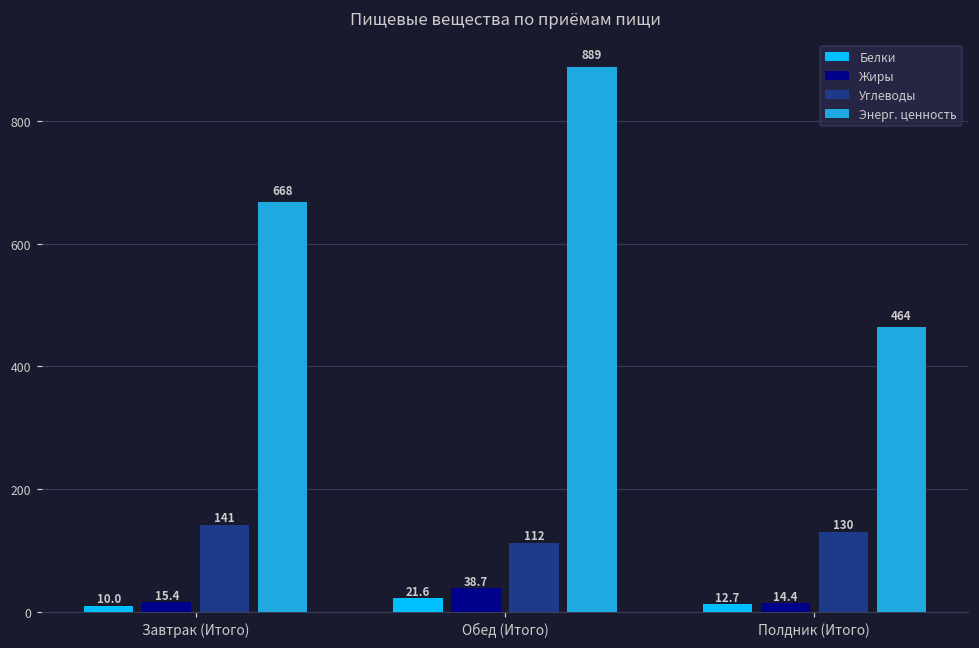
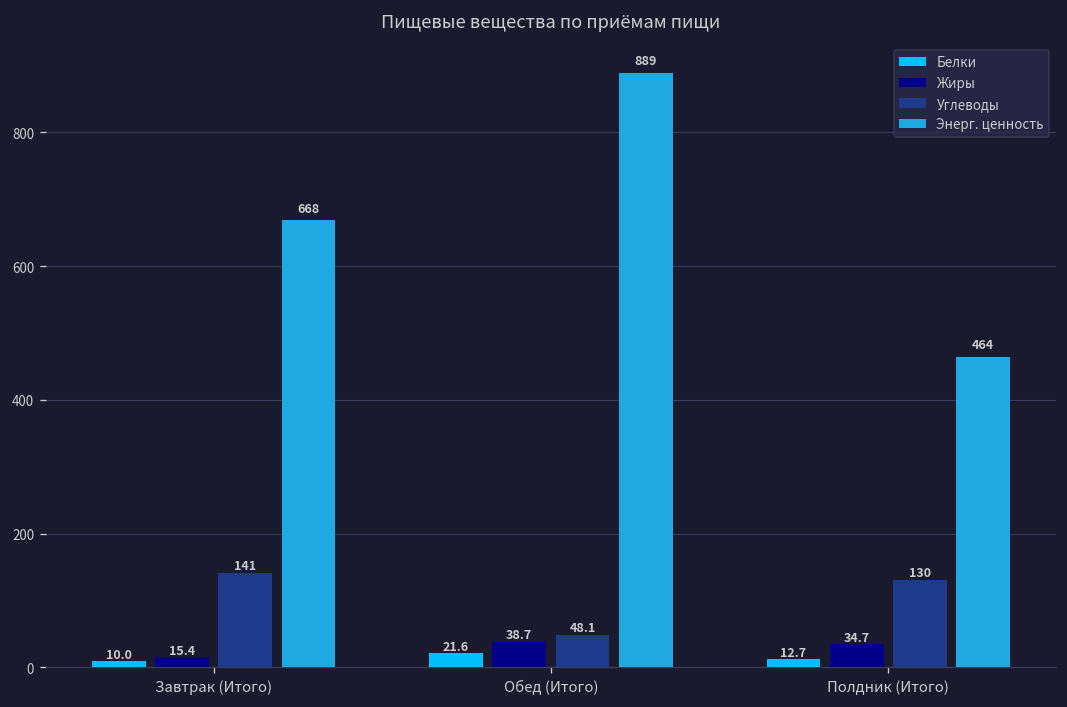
  {
    "Жиры": {
      "Завтрак (Итого)": 15.4,
      "Обед (Итого)": 38.7,
-     "Полдник (Итого)": 14.4
+     "Полдник (Итого)": 34.7
    },
    "Углеводы": {
      "Завтрак (Итого)": 141,
-     "Обед (Итого)": 112,
+     "Обед (Итого)": 48.1,
      "Полдник (Итого)": 130
    }
  }
